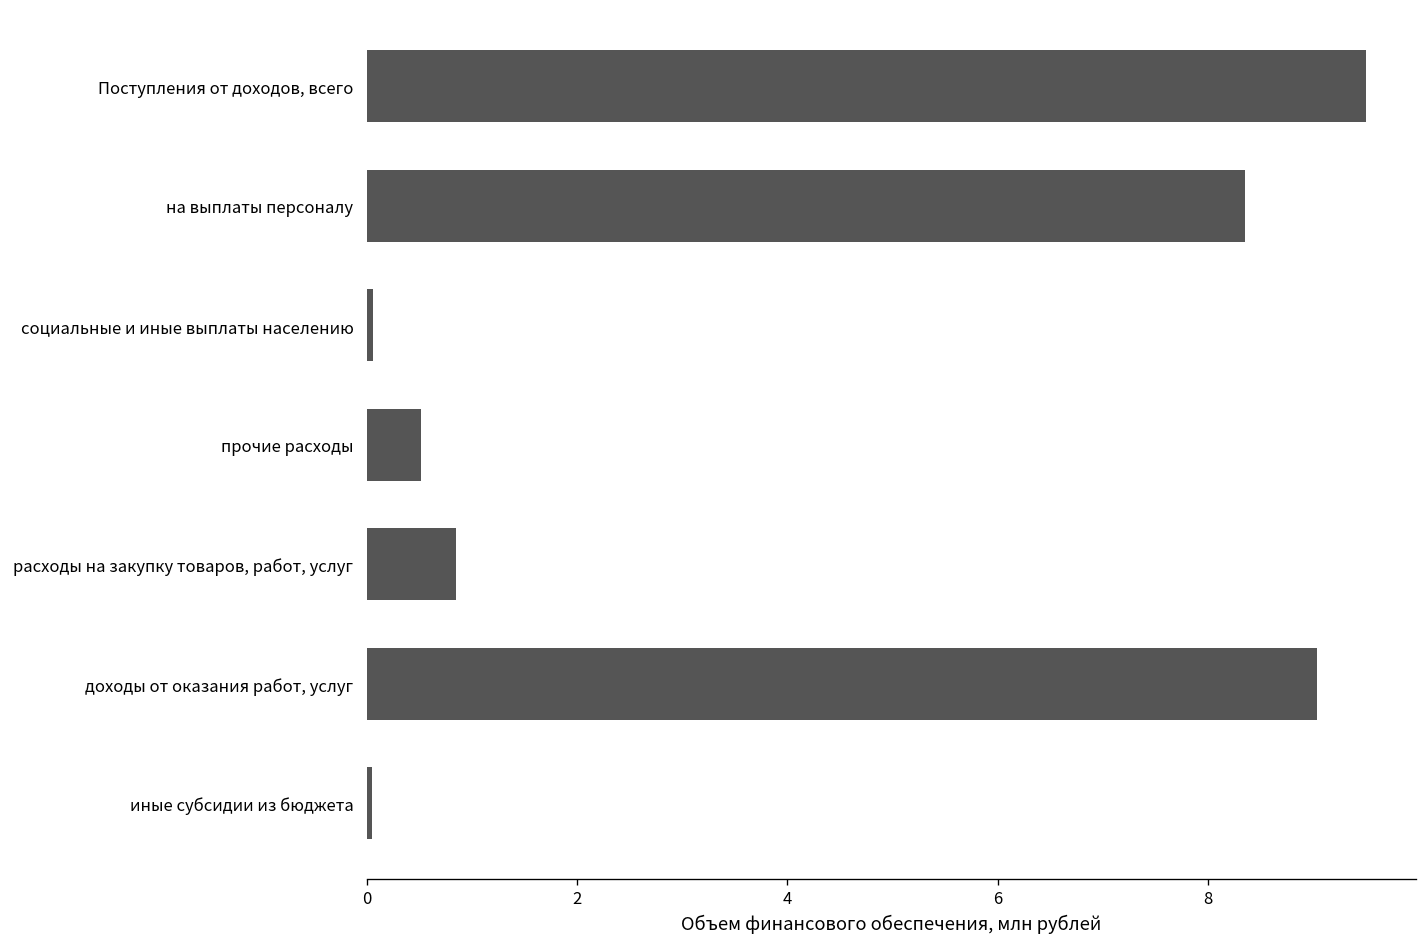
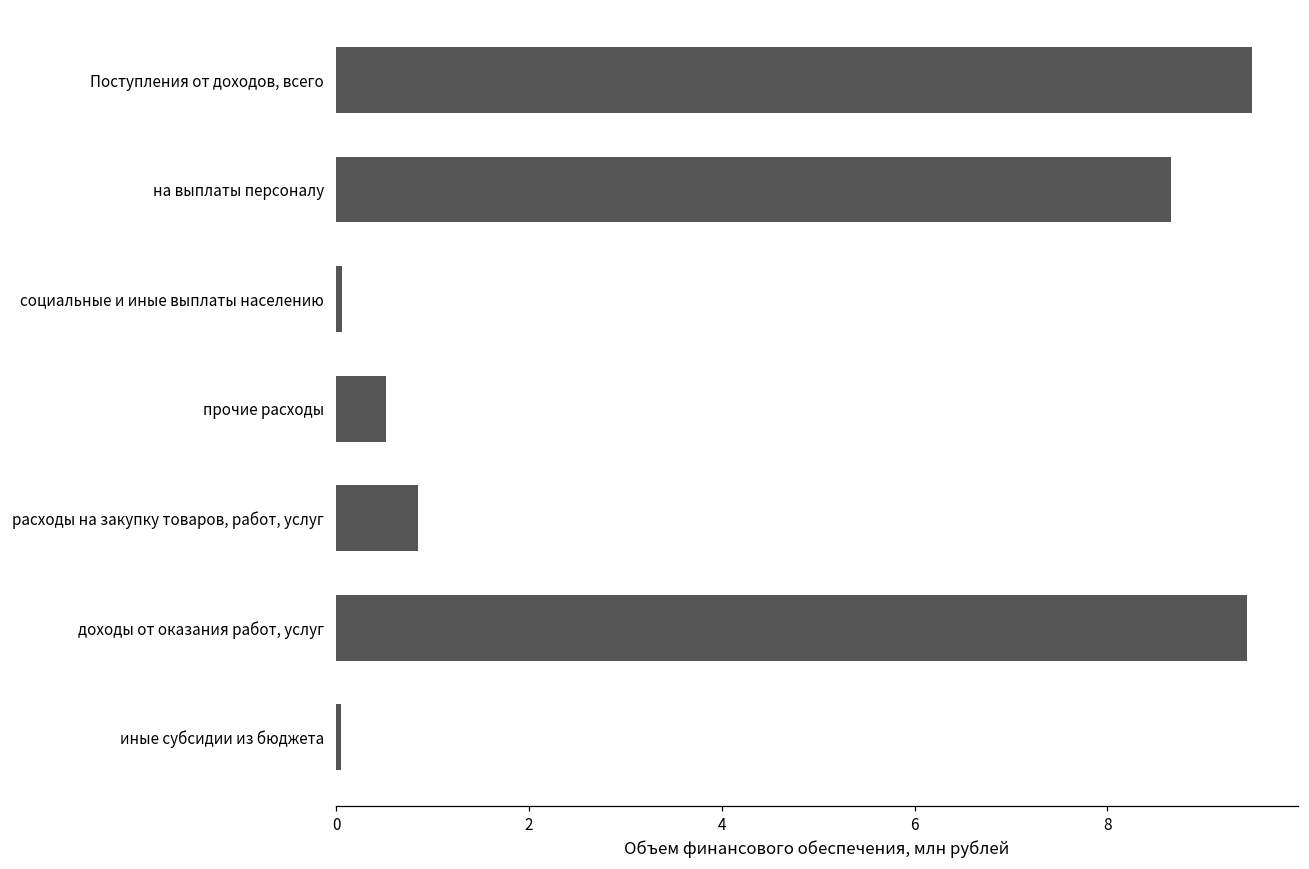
  {
    "Поступления от доходов, всего": 9.5,
-   "на выплаты персоналу": 8.4,
+   "на выплаты персоналу": 8.7,
    "социальные и иные выплаты населению": 0.1,
    "прочие расходы": 0.5,
    "расходы на закупку товаров, работ, услуг": 0.8,
-   "доходы от оказания работ, услуг": 9.0,
+   "доходы от оказания работ, услуг": 9.4,
    "иные субсидии из бюджета": 0.1
  }
